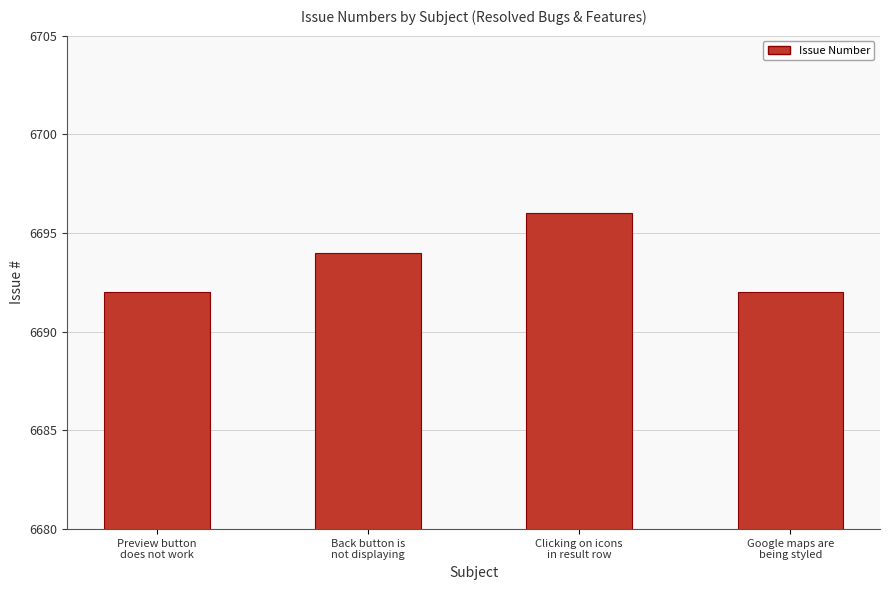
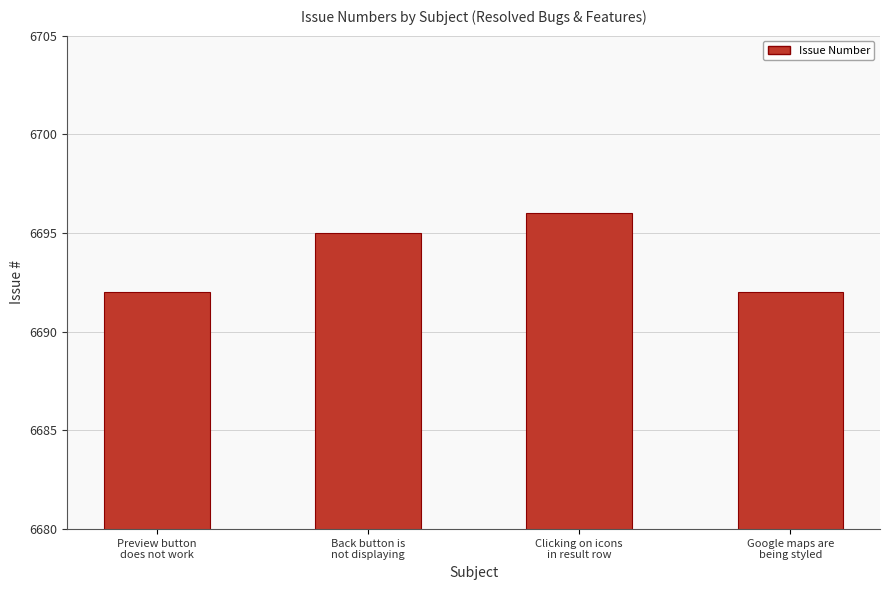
  {
    "Preview button does not work": 6692,
-   "Back button is not displaying": 6694,
+   "Back button is not displaying": 6695,
    "Clicking on icons in result row": 6696,
    "Google maps are being styled": 6692
  }
